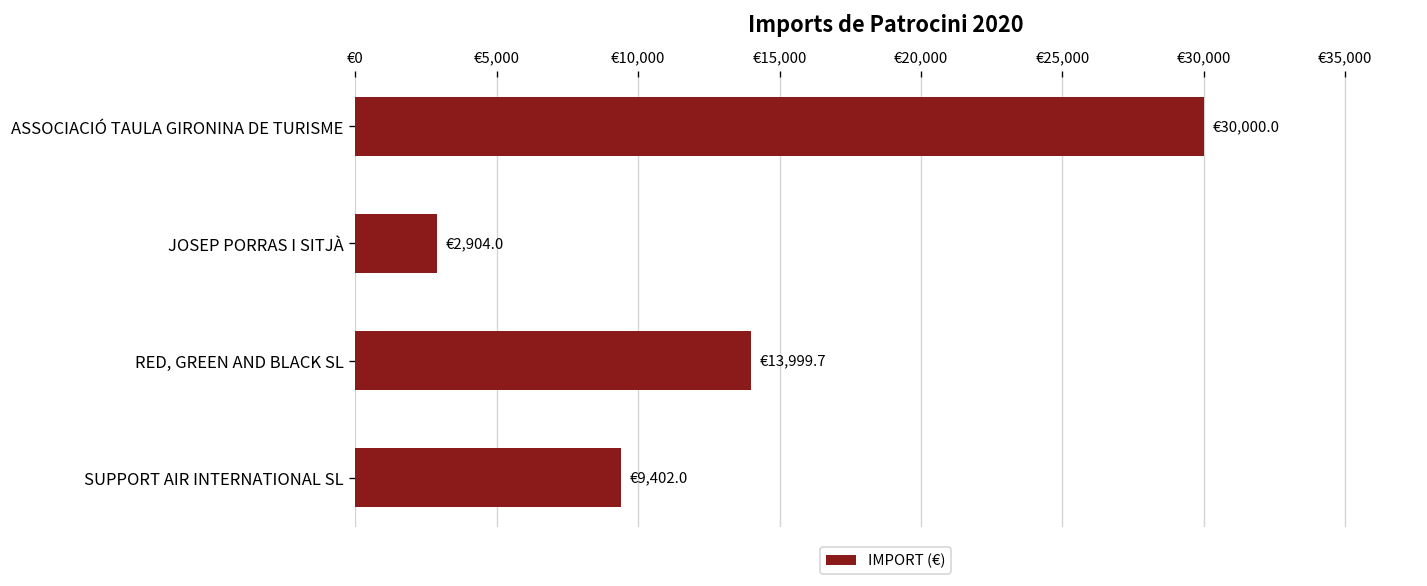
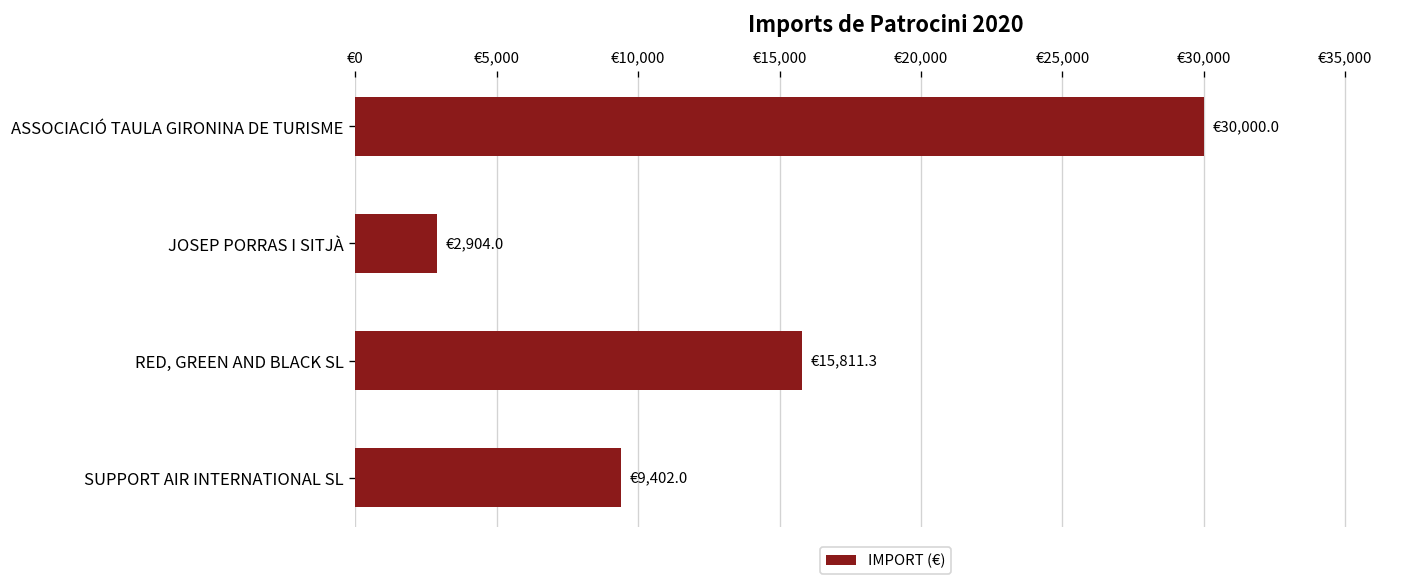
  {
    "ASSOCIACIÓ TAULA GIRONINA DE TURISME": "€30,000.0",
    "JOSEP PORRAS I SITJÀ": "€2,904.0",
-   "RED, GREEN AND BLACK SL": "€13,999.7",
+   "RED, GREEN AND BLACK SL": "€15,811.3",
    "SUPPORT AIR INTERNATIONAL SL": "€9,402.0"
  }
